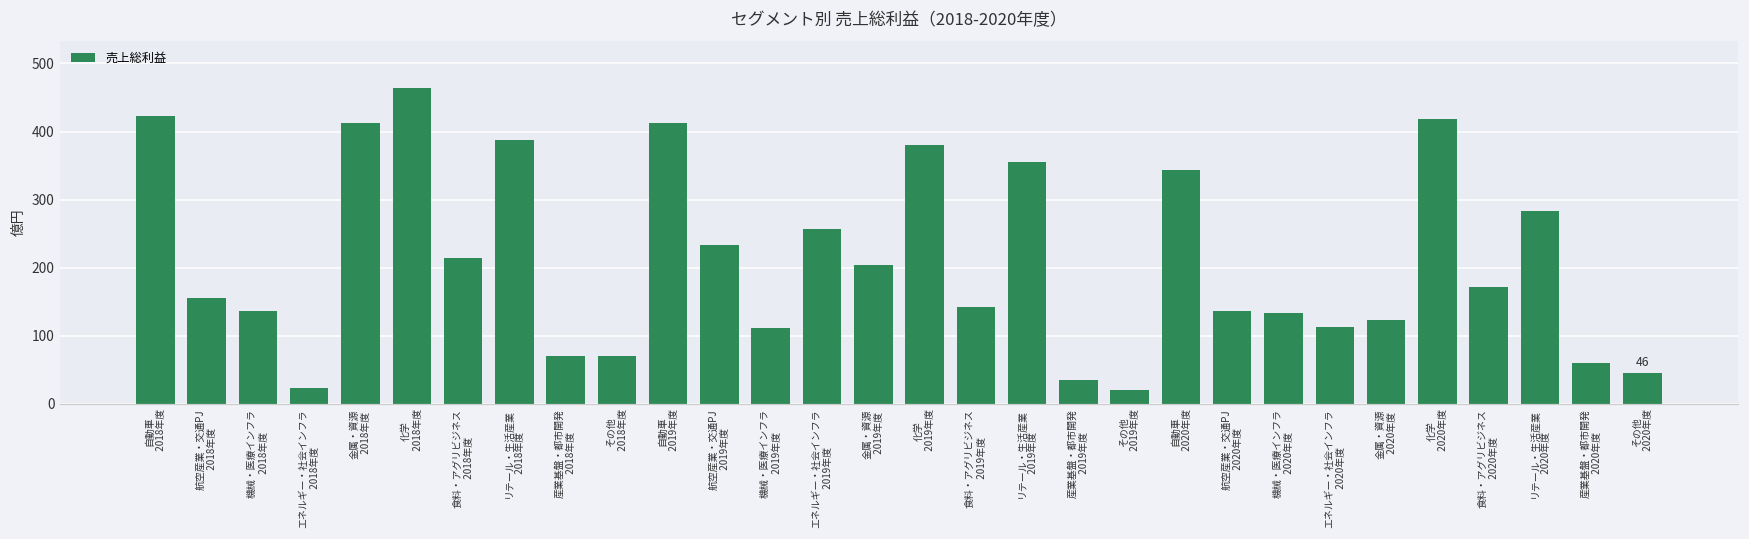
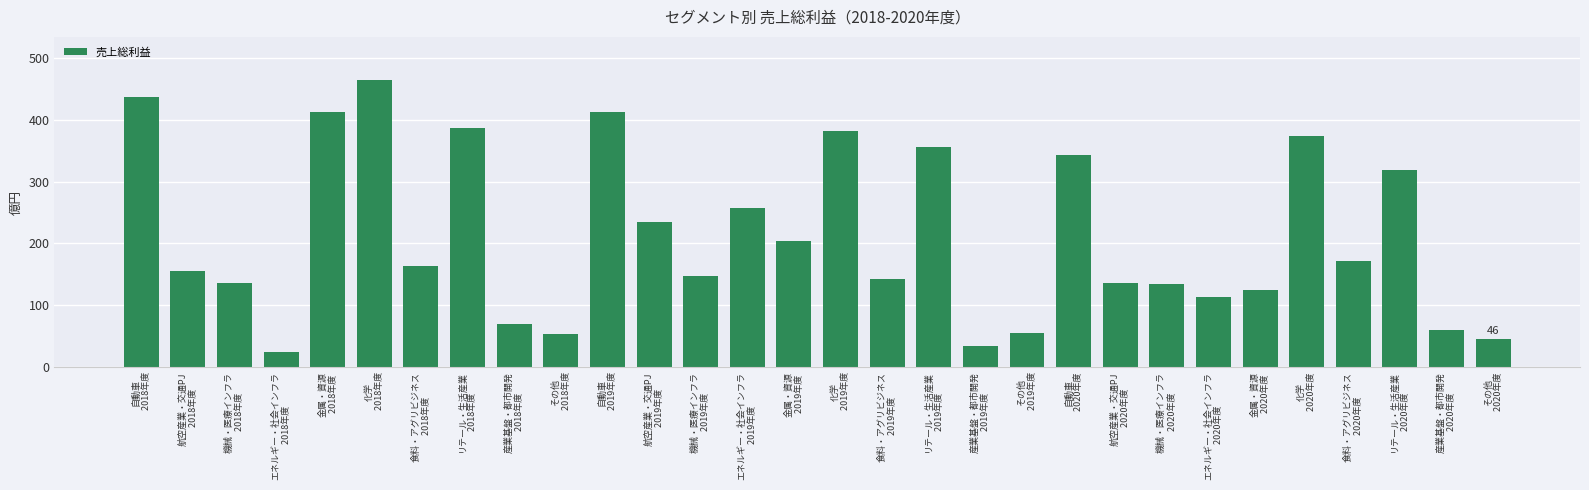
  {
-   "自動車 2018年度": 420,
+   "自動車 2018年度": 440,
    "航空産業・交通PJ 2018年度": 160,
    "機械・医療インフラ 2018年度": 140,
    "エネルギー・社会インフラ 2018年度": 20,
    "金属・資源 2018年度": 410,
    "化学 2018年度": 460,
-   "食料・アグリビジネス 2018年度": 220,
+   "食料・アグリビジネス 2018年度": 160,
    "リテール・生活産業 2018年度": 390,
    "産業基盤・都市開発 2018年度": 70,
-   "その他 2018年度": 70,
+   "その他 2018年度": 50,
    "自動車 2019年度": 410,
    "航空産業・交通PJ 2019年度": 230,
-   "機械・医療インフラ 2019年度": 110,
+   "機械・医療インフラ 2019年度": 150,
    "エネルギー・社会インフラ 2019年度": 260,
    "金属・資源 2019年度": 200,
    "化学 2019年度": 380,
    "食料・アグリビジネス 2019年度": 140,
    "リテール・生活産業 2019年度": 360,
    "産業基盤・都市開発 2019年度": 40,
-   "その他 2019年度": 20,
+   "その他 2019年度": 60,
    "自動車 2020年度": 340,
    "航空産業・交通PJ 2020年度": 140,
    "機械・医療インフラ 2020年度": 130,
    "エネルギー・社会インフラ 2020年度": 110,
    "金属・資源 2020年度": 120,
-   "化学 2020年度": 420,
+   "化学 2020年度": 370,
    "食料・アグリビジネス 2020年度": 170,
-   "リテール・生活産業 2020年度": 280,
+   "リテール・生活産業 2020年度": 320,
    "産業基盤・都市開発 2020年度": 60
  }
